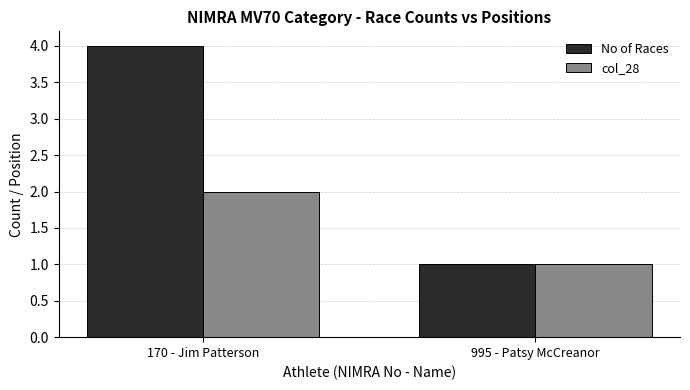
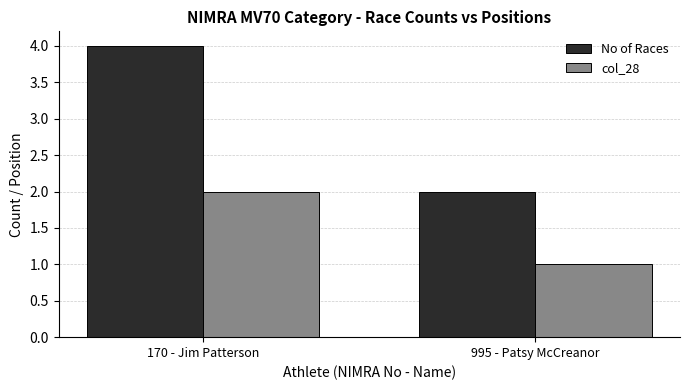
  {
    "No of Races": {
      "170 - Jim Patterson": 4,
-     "995 - Patsy McCreanor": 1
+     "995 - Patsy McCreanor": 2
    },
    "col_28": {
      "170 - Jim Patterson": 2,
      "995 - Patsy McCreanor": 1
    }
  }
